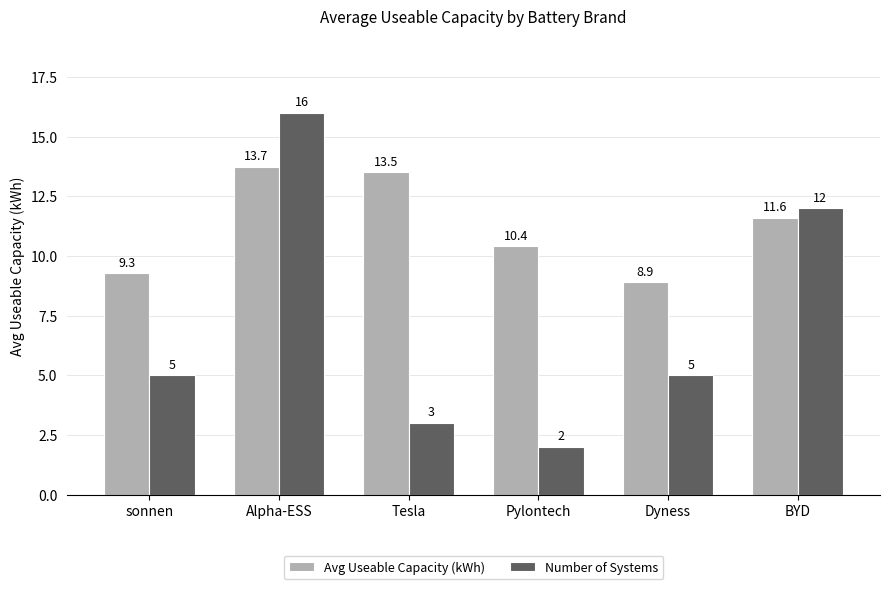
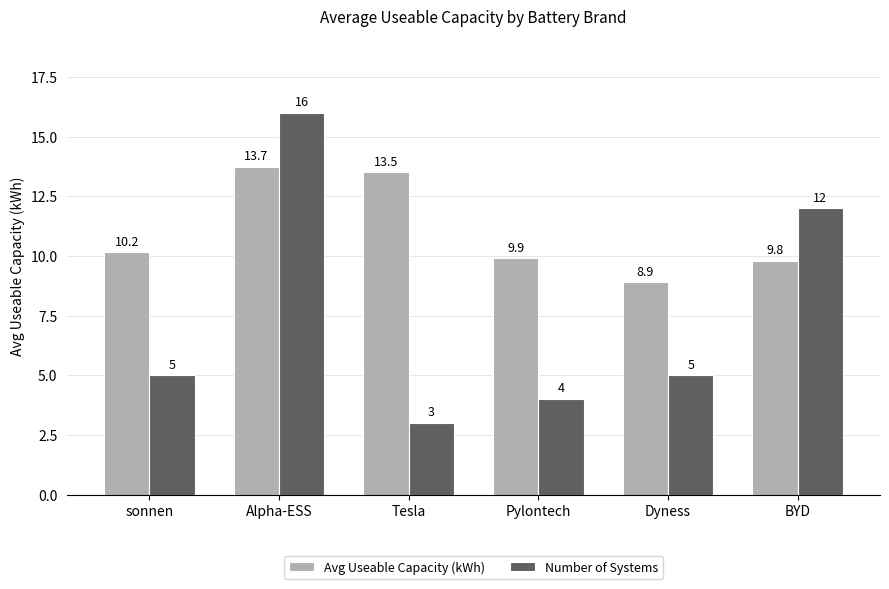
  {
    "Avg Useable Capacity (kWh)": {
-     "sonnen": 9.3,
+     "sonnen": 10.2,
      "Alpha-ESS": 13.7,
      "Tesla": 13.5,
-     "Pylontech": 10.4,
+     "Pylontech": 9.9,
      "Dyness": 8.9,
-     "BYD": 11.6
+     "BYD": 9.8
    },
    "Number of Systems": {
      "sonnen": 5,
      "Alpha-ESS": 16,
      "Tesla": 3,
-     "Pylontech": 2,
+     "Pylontech": 4,
      "Dyness": 5,
      "BYD": 12
    }
  }
